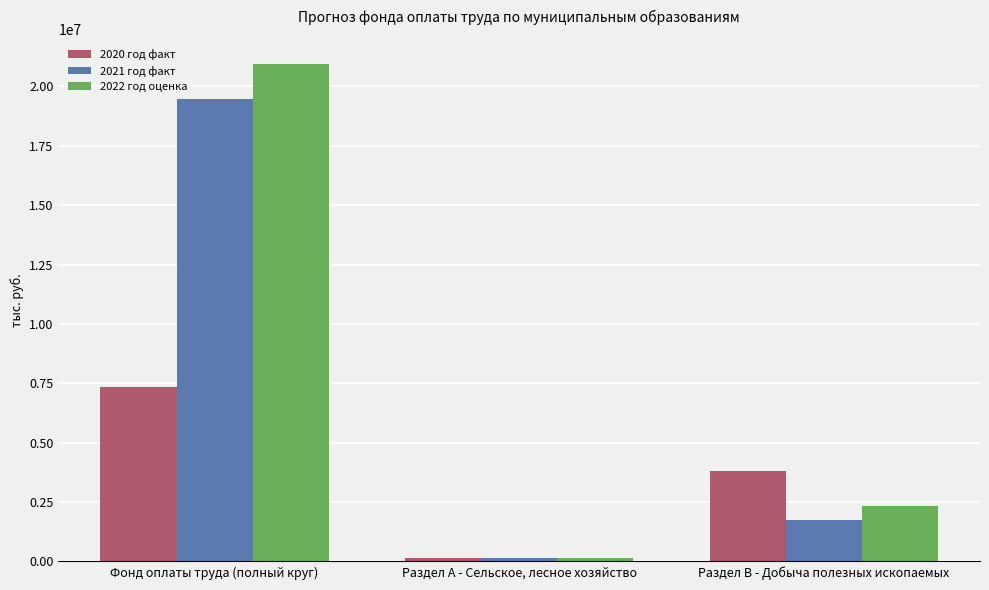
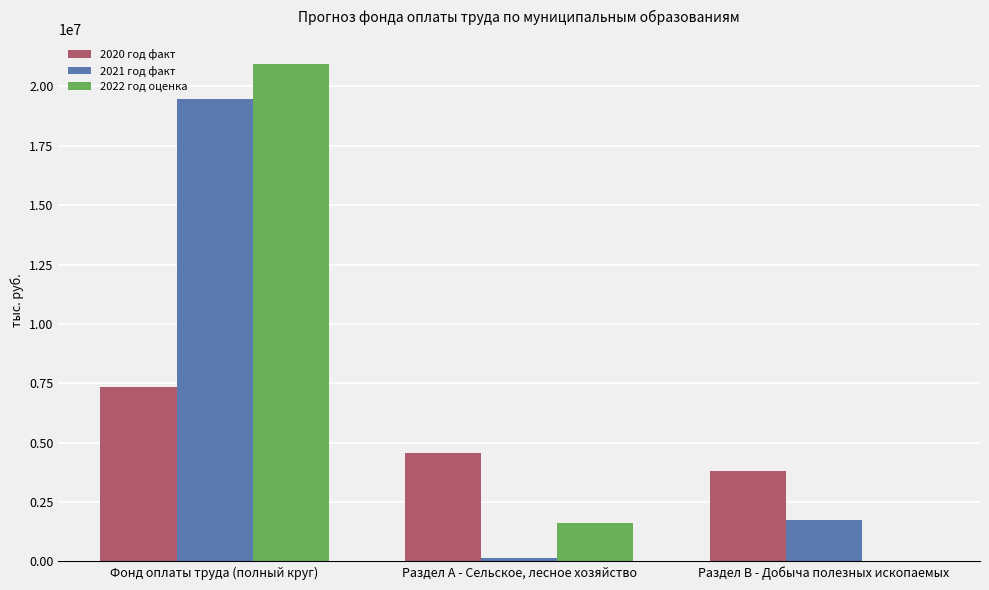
  {
    "2020 год факт": {
      "Фонд оплаты труда (полный круг)": 7400000,
-     "Раздел А - Сельское, лесное хозяйство": 100000,
+     "Раздел А - Сельское, лесное хозяйство": 4600000,
      "Раздел В - Добыча полезных ископаемых": 3800000
    },
    "2021 год факт": {
      "Фонд оплаты труда (полный круг)": 19500000,
      "Раздел А - Сельское, лесное хозяйство": 100000,
      "Раздел В - Добыча полезных ископаемых": 1700000
    },
    "2022 год оценка": {
      "Фонд оплаты труда (полный круг)": 21000000,
-     "Раздел А - Сельское, лесное хозяйство": 100000,
-     "Раздел В - Добыча полезных ископаемых": 2300000
+     "Раздел А - Сельское, лесное хозяйство": 1600000,
+     "Раздел В - Добыча полезных ископаемых": 0
    }
  }
